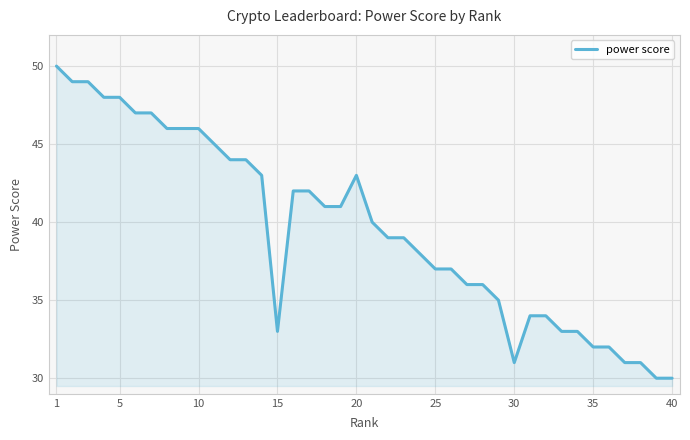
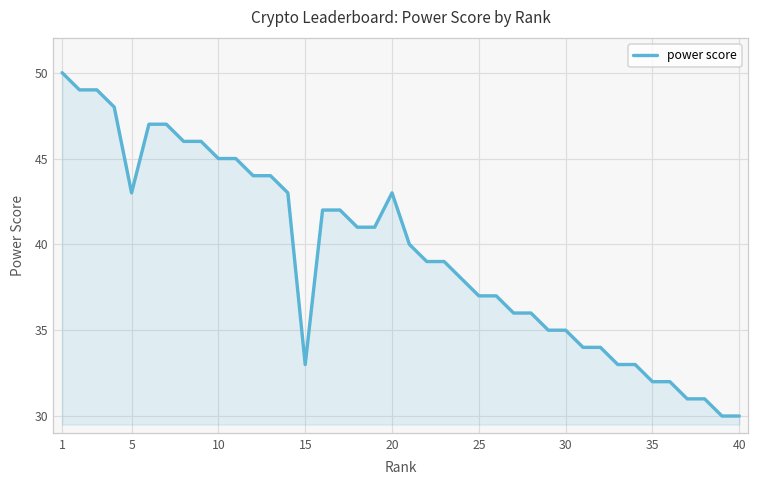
  {
    "1": 50,
-   "5": 48,
-   "10": 46,
+   "5": 43,
+   "10": 45,
    "15": 33,
    "20": 43,
    "25": 37,
-   "30": 31,
+   "30": 35,
    "35": 32,
    "40": 30
  }
